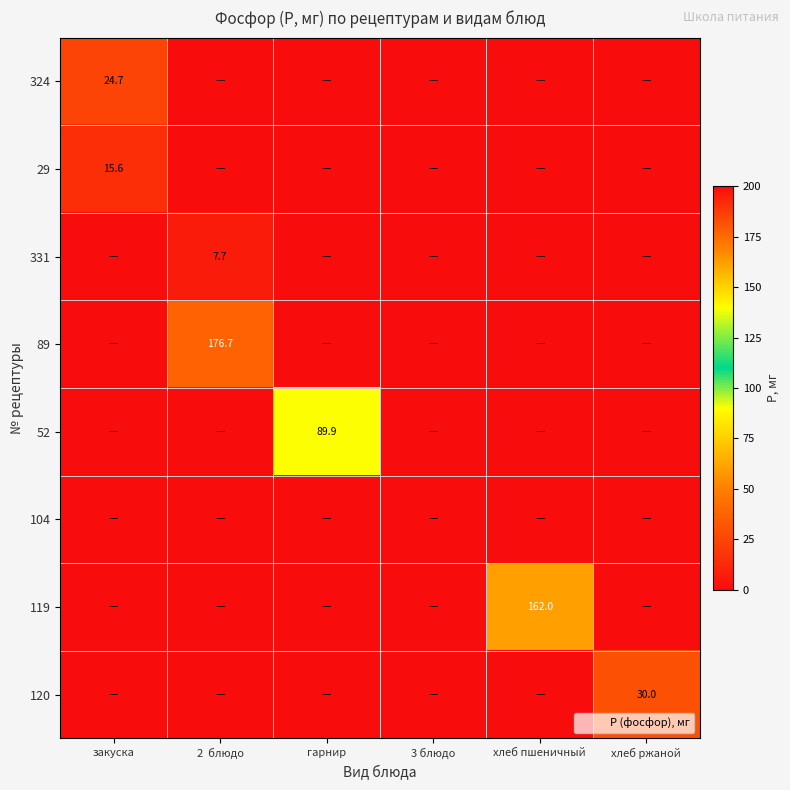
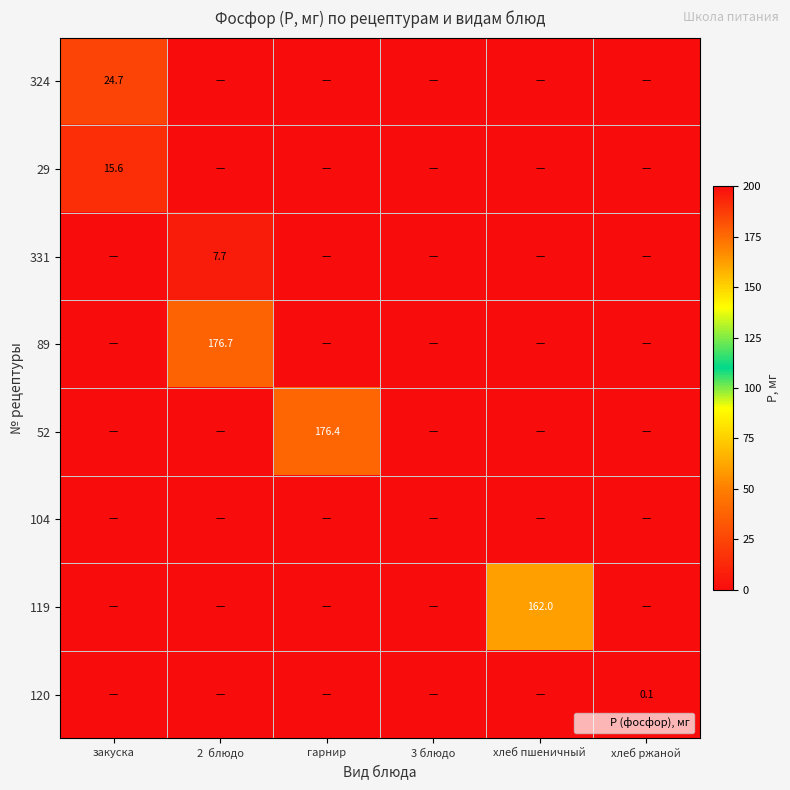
  {
    "324": {
      "закуска": 24.7
    },
    "29": {
      "закуска": 15.6
    },
    "331": {
      "2 блюдо": 7.7
    },
    "89": {
      "2 блюдо": 176.7
    },
    "52": {
-     "гарнир": 89.9
+     "гарнир": 176.4
    },
    "119": {
      "хлеб пшеничный": 162.0
    },
    "120": {
-     "хлеб ржаной": 30.0
+     "хлеб ржаной": 0.1
    }
  }
